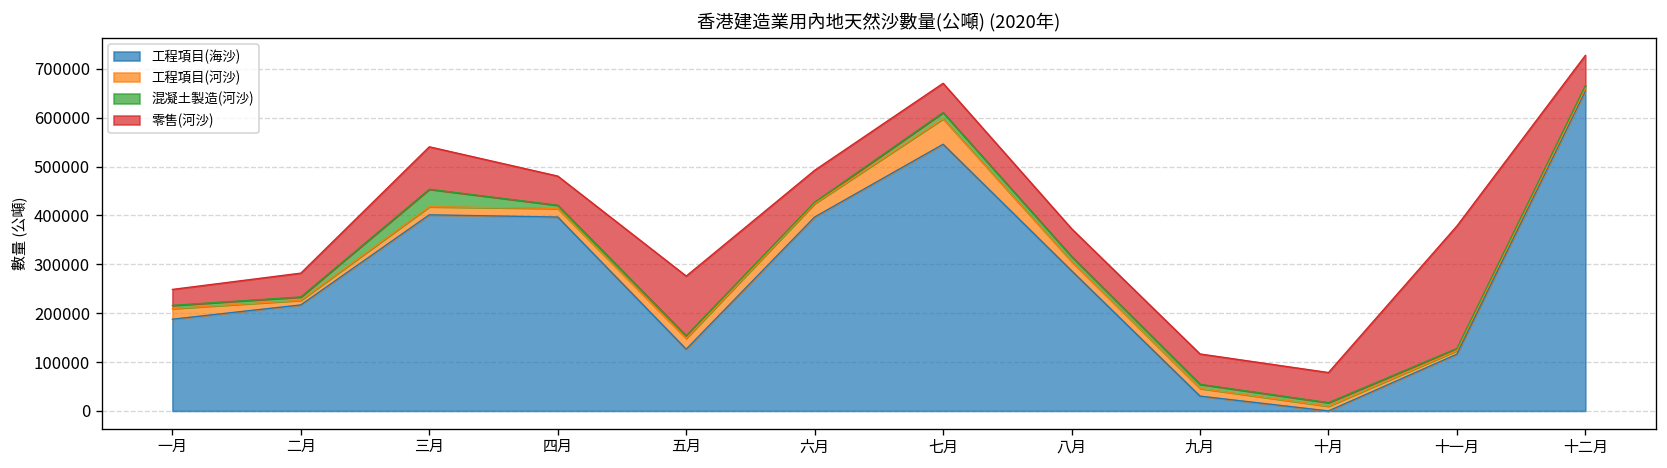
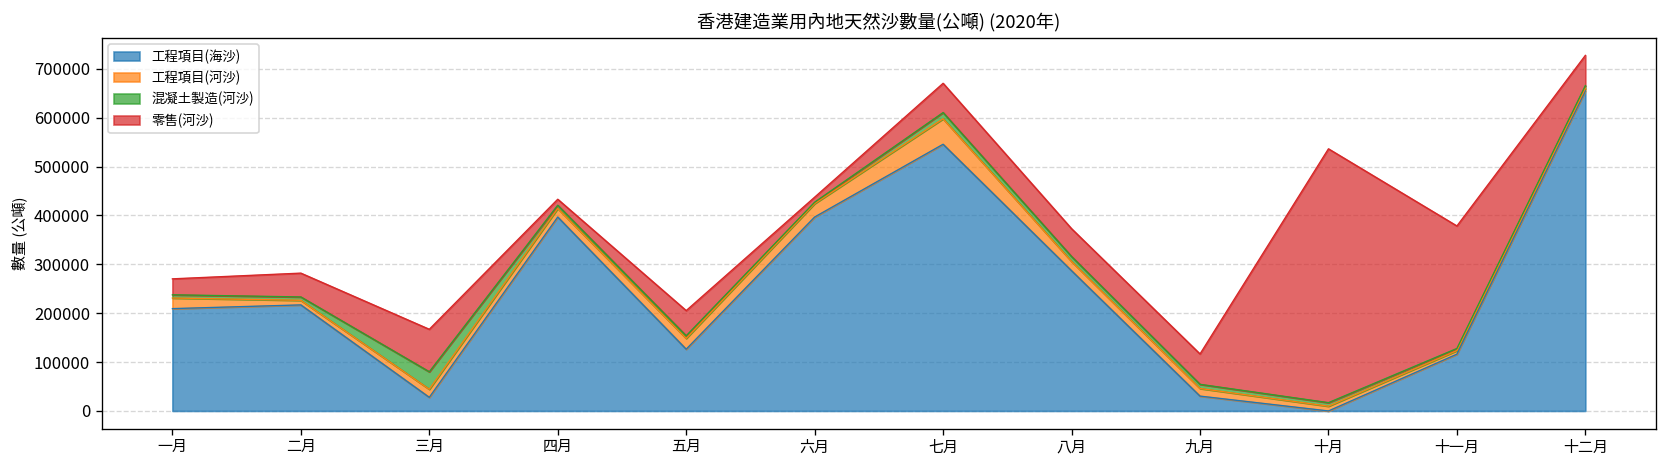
  {
    "工程項目(海沙)": {
-     "一月": 190000,
+     "一月": 210000,
      "二月": 220000,
-     "三月": 400000,
+     "三月": 30000,
      "四月": 400000,
      "五月": 130000,
      "六月": 400000,
      "七月": 550000,
      "八月": 290000,
      "九月": 30000,
      "十月": 0,
      "十一月": 120000
    },
    "工程項目(河沙)": {
      "一月": 20000,
      "二月": 10000,
      "三月": 20000,
      "四月": 20000,
      "七月": 50000,
      "八月": 20000,
      "九月": 20000,
      "十月": 10000
    },
    "混凝土製造(河沙)": {
      "一月": 10000,
      "二月": 10000,
      "三月": 40000,
      "四月": 10000,
      "七月": 10000,
      "八月": 10000,
      "九月": 10000,
      "十月": 10000
    },
    "零售(河沙)": {
      "一月": 30000,
      "二月": 50000,
      "三月": 90000,
-     "四月": 60000,
-     "五月": 120000,
-     "六月": 70000,
+     "四月": 10000,
+     "五月": 50000,
+     "六月": 10000,
      "七月": 60000,
      "八月": 60000,
      "九月": 60000,
-     "十月": 60000,
+     "十月": 520000,
      "十一月": 250000,
      "十二月": 60000
    }
  }
